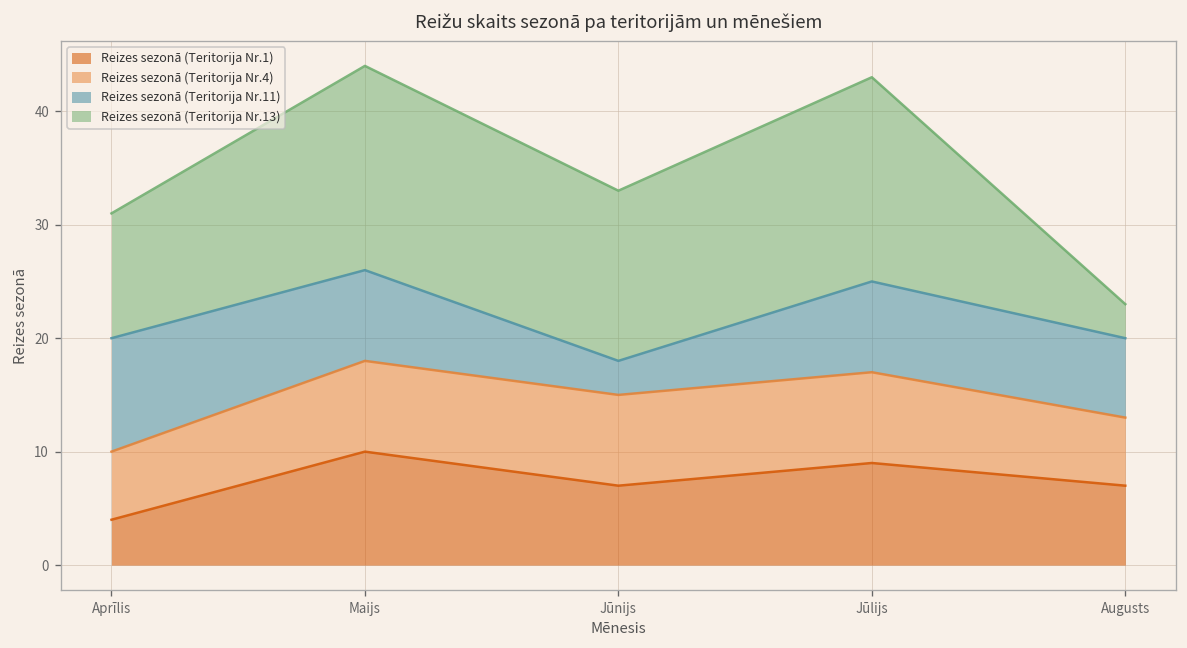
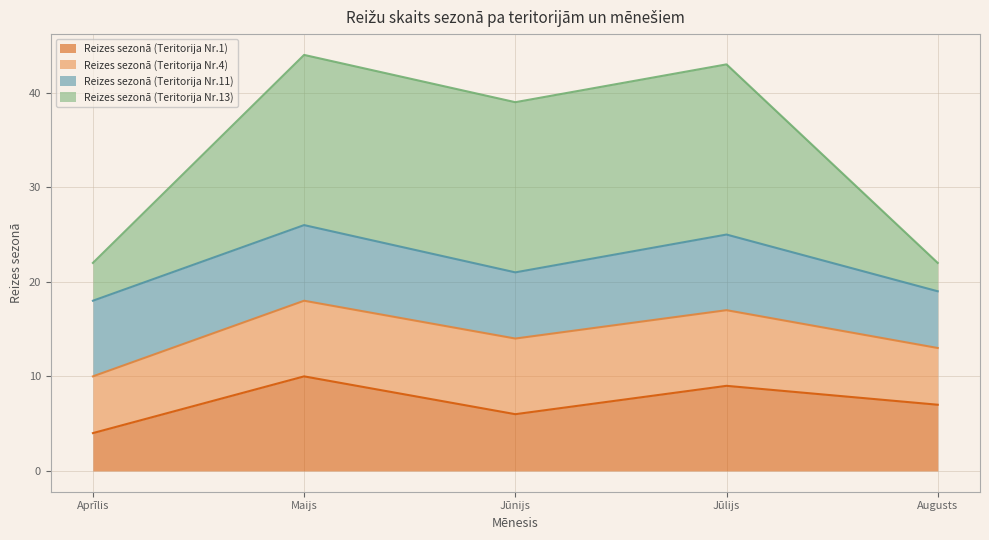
  {
    "Reizes sezonā (Teritorija Nr.1)": {
      "Aprīlis": 4,
      "Maijs": 10,
-     "Jūnijs": 7,
+     "Jūnijs": 6,
      "Jūlijs": 9,
      "Augusts": 7
    },
    "Reizes sezonā (Teritorija Nr.4)": {
      "Aprīlis": 6,
      "Maijs": 8,
      "Jūnijs": 8,
      "Jūlijs": 8,
      "Augusts": 6
    },
    "Reizes sezonā (Teritorija Nr.11)": {
-     "Aprīlis": 10,
+     "Aprīlis": 8,
      "Maijs": 8,
-     "Jūnijs": 3,
+     "Jūnijs": 7,
      "Jūlijs": 8,
-     "Augusts": 7
+     "Augusts": 6
    },
    "Reizes sezonā (Teritorija Nr.13)": {
-     "Aprīlis": 11,
+     "Aprīlis": 4,
      "Maijs": 18,
-     "Jūnijs": 15,
+     "Jūnijs": 18,
      "Jūlijs": 18,
      "Augusts": 3
    }
  }
